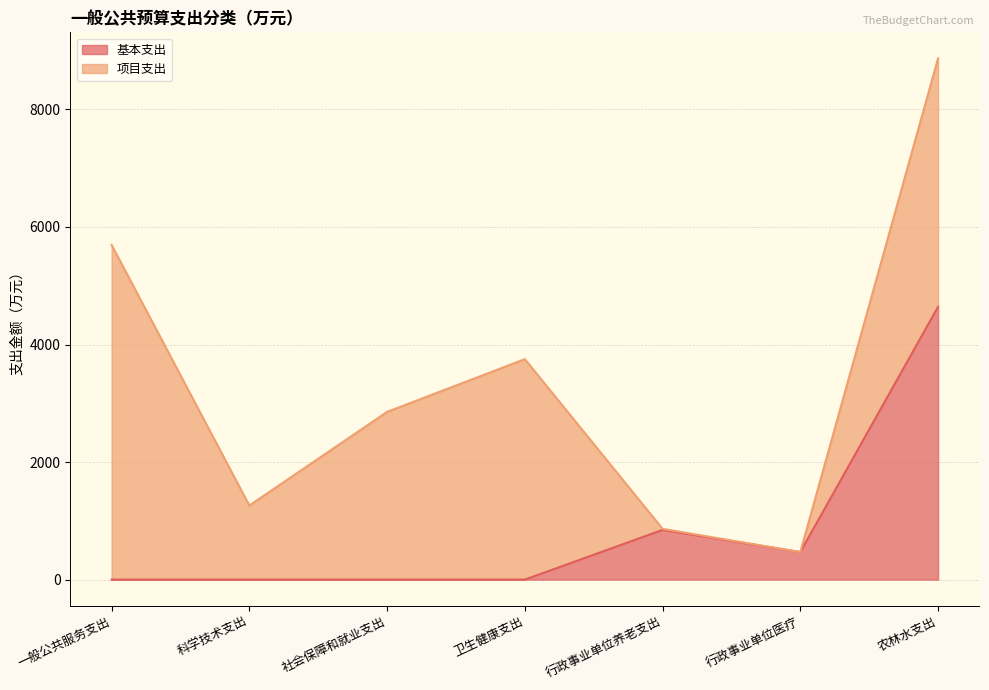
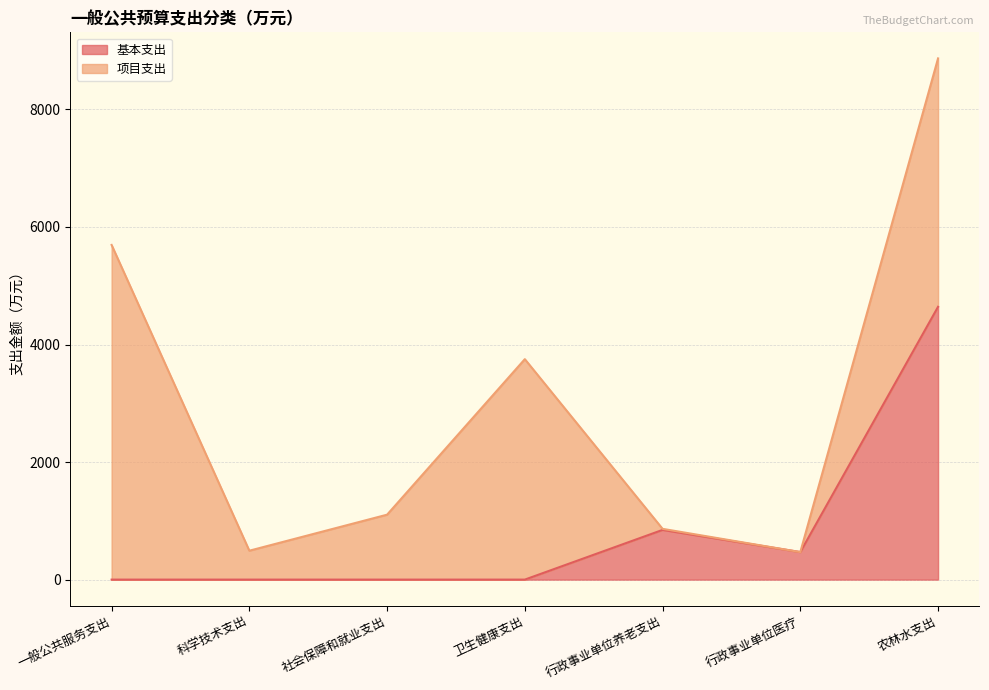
  {
    "基本支出": {
      "一般公共服务支出": 0,
      "科学技术支出": 0,
      "社会保障和就业支出": 0,
      "卫生健康支出": 0,
      "农林水支出": 4600
    },
    "项目支出": {
      "一般公共服务支出": 5700,
-     "科学技术支出": 1300,
-     "社会保障和就业支出": 2900,
+     "科学技术支出": 500,
+     "社会保障和就业支出": 1100,
      "卫生健康支出": 3800,
      "农林水支出": 4200
    }
  }
